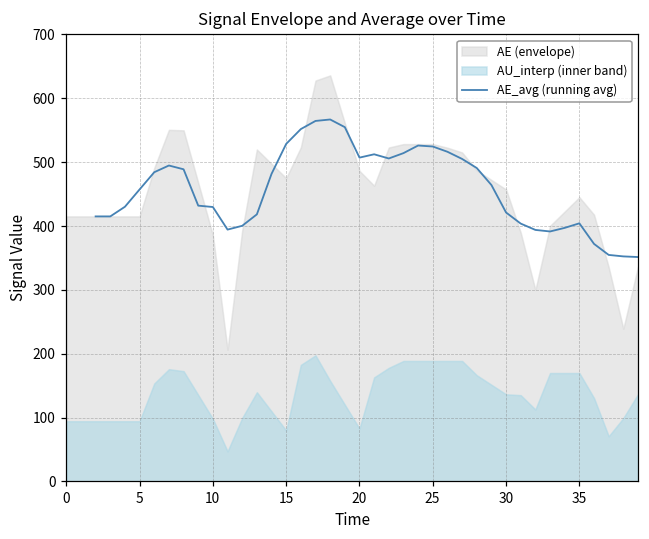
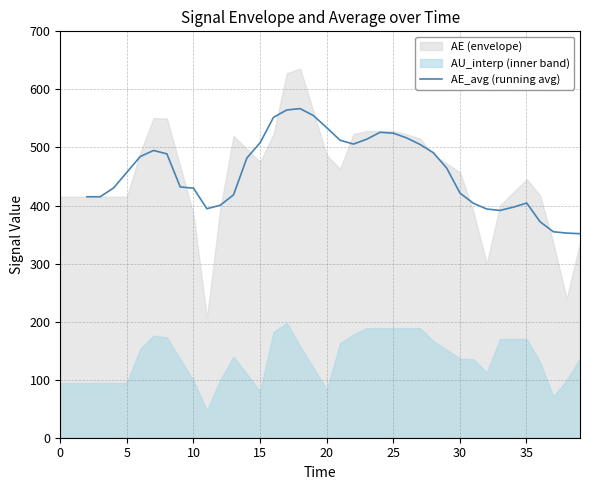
  {
    "AE_avg (running avg)": {
      "5": 460,
      "10": 430,
-     "15": 530,
-     "20": 510
+     "15": 510,
+     "20": 530
    }
  }
